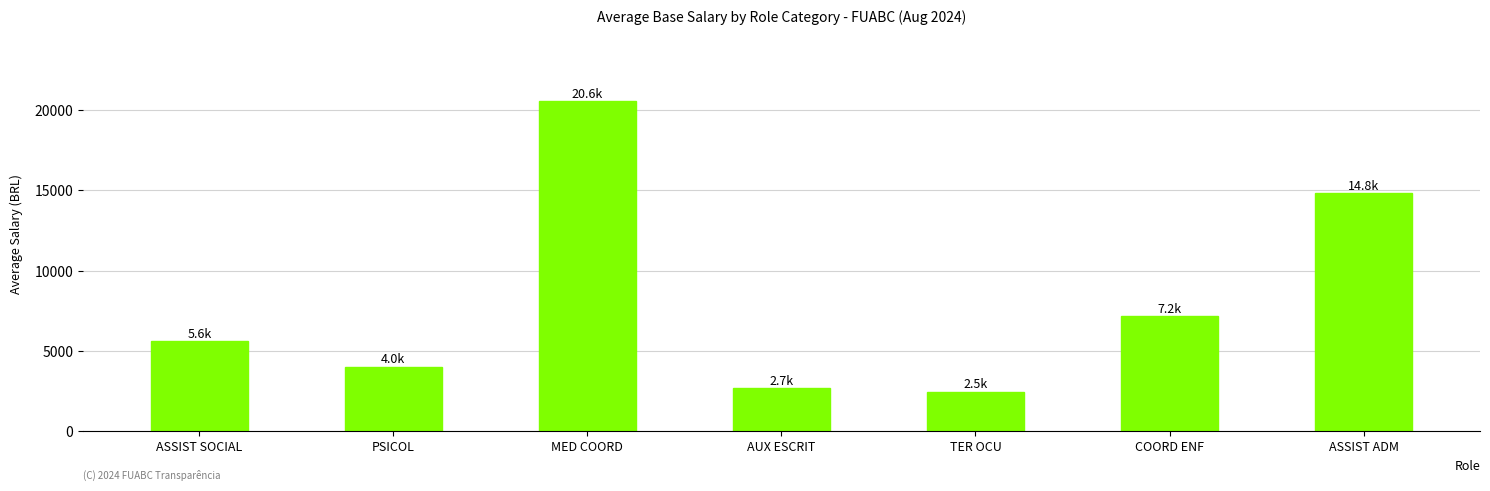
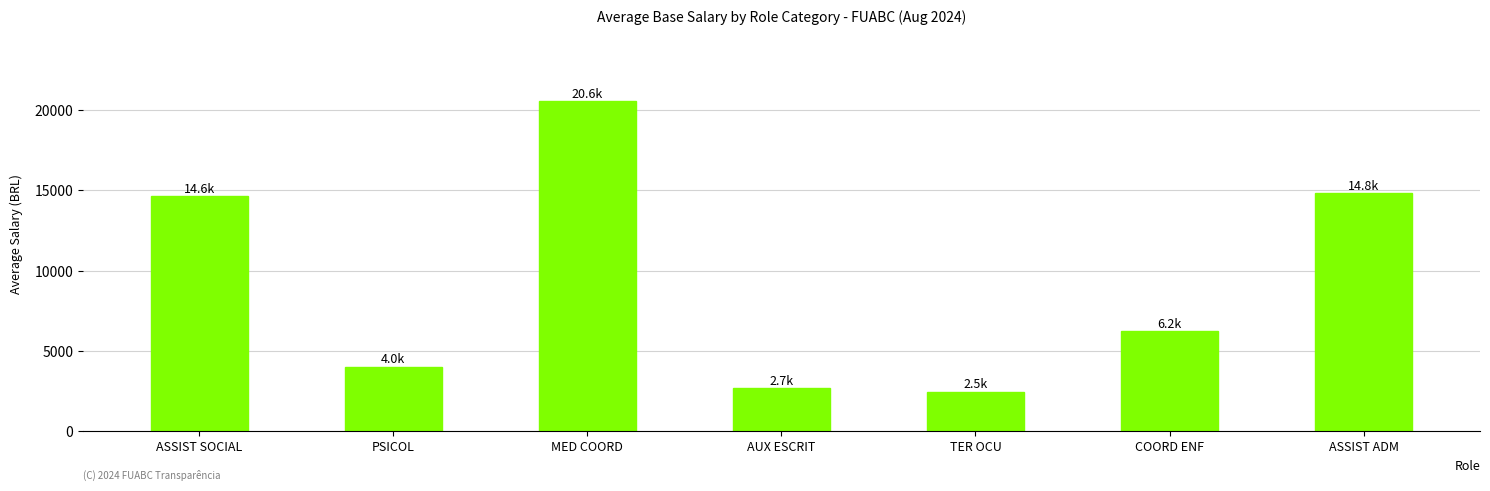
  {
-   "ASSIST SOCIAL": "5.6k",
+   "ASSIST SOCIAL": "14.6k",
    "PSICOL": "4.0k",
    "MED COORD": "20.6k",
    "AUX ESCRIT": "2.7k",
    "TER OCU": "2.5k",
-   "COORD ENF": "7.2k",
+   "COORD ENF": "6.2k",
    "ASSIST ADM": "14.8k"
  }
